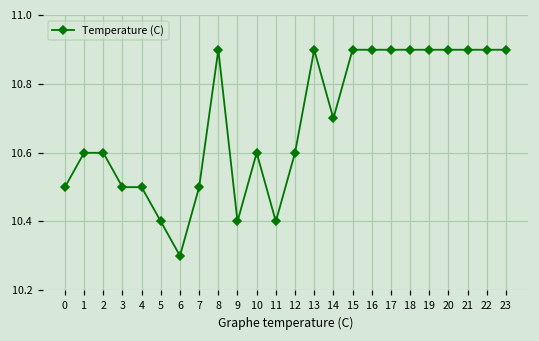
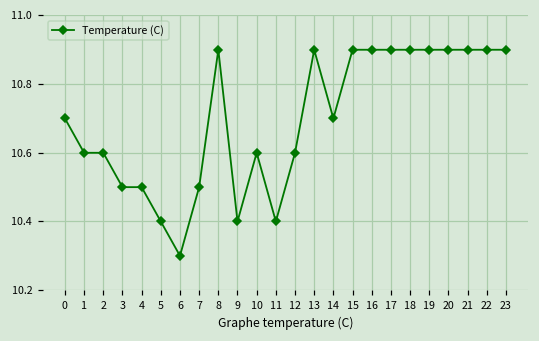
  {
-   "0": 10.5,
+   "0": 10.7,
    "1": 10.6,
    "2": 10.6,
    "3": 10.5,
    "4": 10.5,
    "5": 10.4,
    "6": 10.3,
    "7": 10.5,
    "8": 10.9,
    "9": 10.4,
    "10": 10.6,
    "11": 10.4,
    "12": 10.6,
    "13": 10.9,
    "14": 10.7,
    "15": 10.9,
    "16": 10.9,
    "17": 10.9,
    "18": 10.9,
    "19": 10.9,
    "20": 10.9,
    "21": 10.9,
    "22": 10.9,
    "23": 10.9
  }
